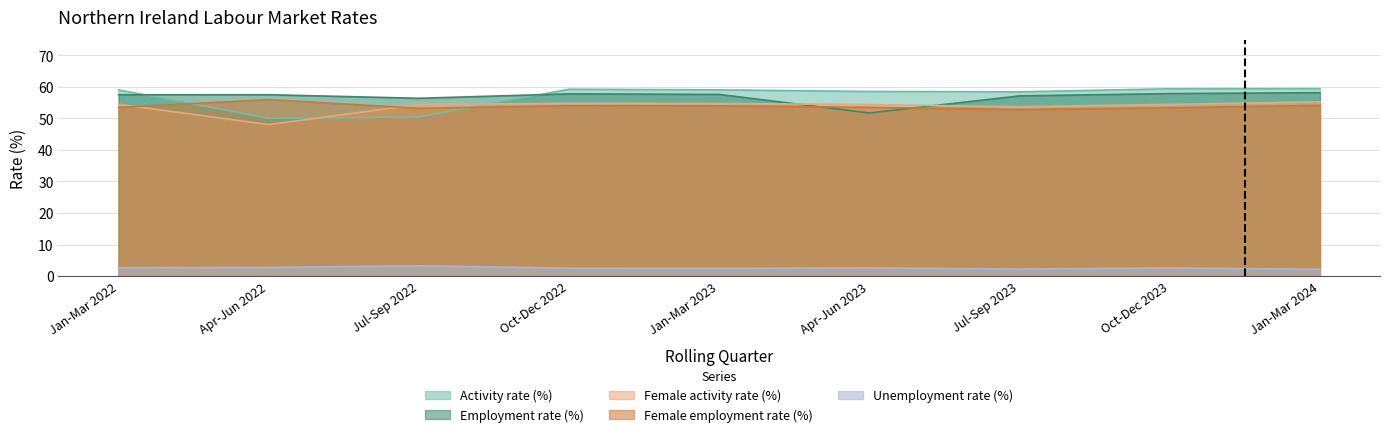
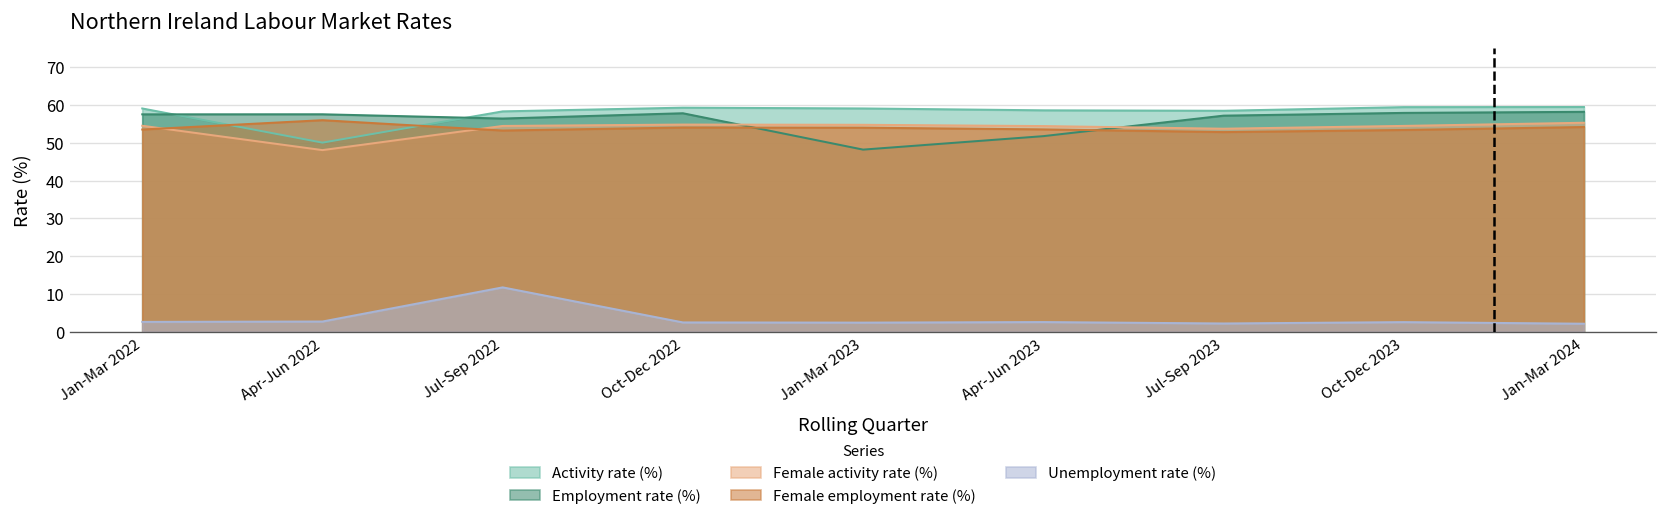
  {
    "Activity rate (%)": {
      "Jan-Mar 2022": 59,
      "Apr-Jun 2022": 50,
-     "Jul-Sep 2022": 50,
+     "Jul-Sep 2022": 58,
      "Oct-Dec 2022": 59,
      "Jan-Mar 2023": 59,
      "Apr-Jun 2023": 59,
      "Jul-Sep 2023": 58,
      "Oct-Dec 2023": 59,
      "Jan-Mar 2024": 59
    },
    "Employment rate (%)": {
      "Jan-Mar 2022": 58,
      "Apr-Jun 2022": 58,
      "Jul-Sep 2022": 56,
      "Oct-Dec 2022": 58,
-     "Jan-Mar 2023": 58,
+     "Jan-Mar 2023": 48,
      "Apr-Jun 2023": 52,
      "Jul-Sep 2023": 57,
      "Oct-Dec 2023": 58,
      "Jan-Mar 2024": 58
    },
    "Female activity rate (%)": {
      "Jan-Mar 2022": 55,
      "Apr-Jun 2022": 48,
      "Jul-Sep 2022": 54,
      "Apr-Jun 2023": 54,
      "Jul-Sep 2023": 54,
      "Oct-Dec 2023": 54,
      "Jan-Mar 2024": 55
    },
    "Female employment rate (%)": {
      "Jan-Mar 2022": 54,
      "Apr-Jun 2022": 56,
      "Jul-Sep 2022": 53,
      "Apr-Jun 2023": 54,
      "Jul-Sep 2023": 53,
      "Oct-Dec 2023": 53,
      "Jan-Mar 2024": 54
    },
    "Unemployment rate (%)": {
      "Jan-Mar 2022": 3,
      "Apr-Jun 2022": 3,
-     "Jul-Sep 2022": 3,
+     "Jul-Sep 2022": 12,
      "Oct-Dec 2022": 2,
      "Jan-Mar 2023": 2,
      "Apr-Jun 2023": 3,
      "Jul-Sep 2023": 2,
      "Oct-Dec 2023": 3,
      "Jan-Mar 2024": 2
    }
  }
